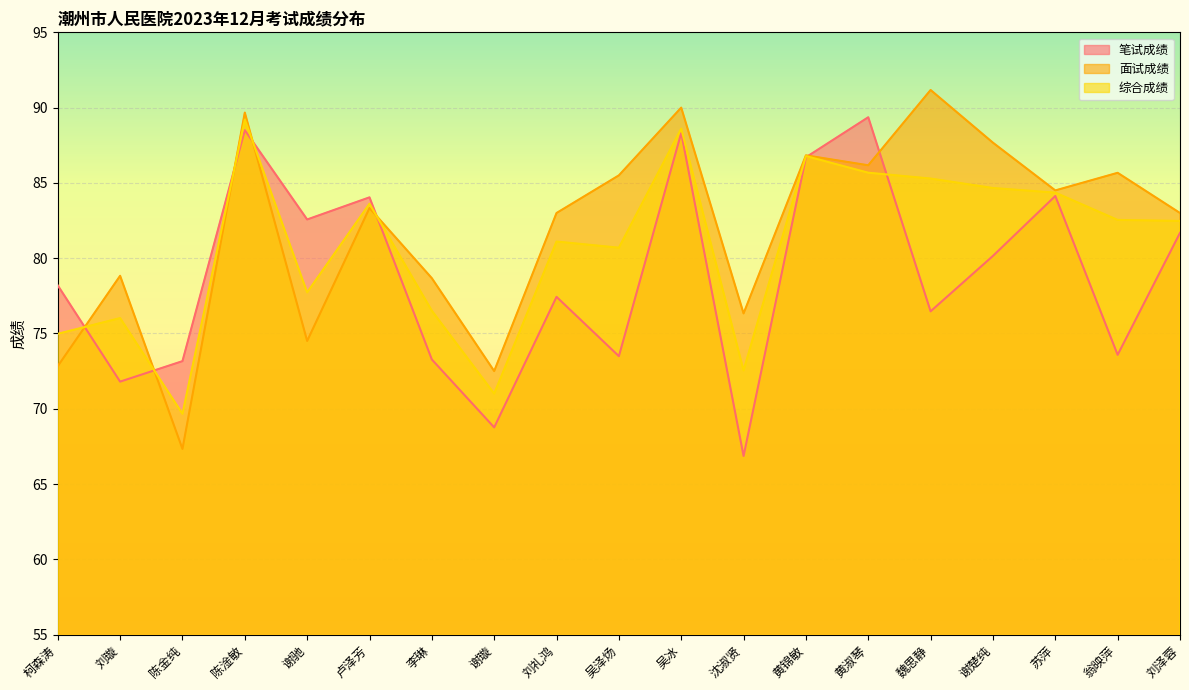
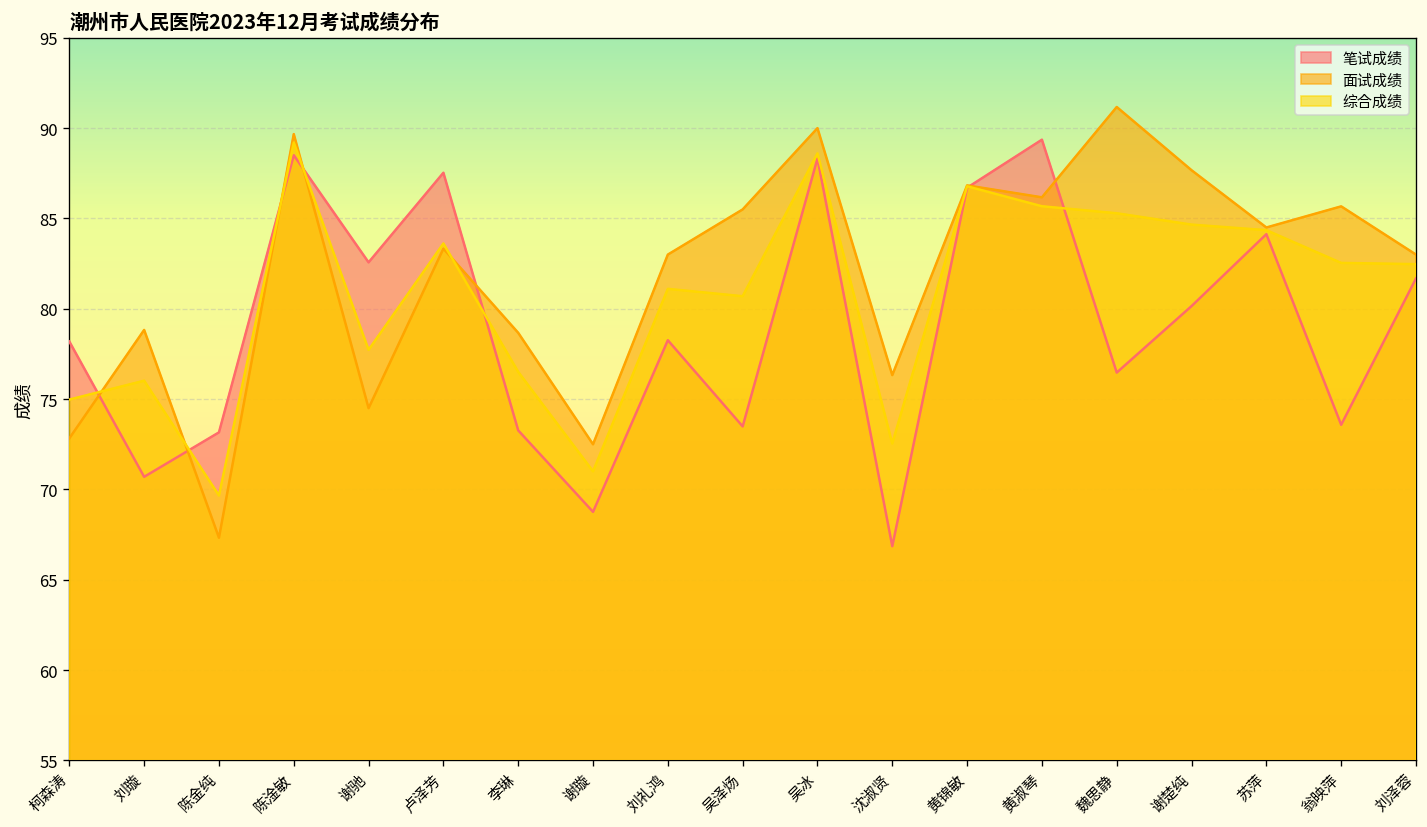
  {
    "笔试成绩": {
      "柯森涛": 78.2,
-     "刘璇": 71.8,
+     "刘璇": 70.7,
      "陈金纯": 73.2,
      "陈淦敏": 88.5,
      "谢驰": 82.6,
-     "卢泽芳": 84.0,
+     "卢泽芳": 87.5,
      "李琳": 73.3,
      "谢璇": 68.8,
-     "刘礼鸿": 77.4,
+     "刘礼鸿": 78.3,
      "吴泽炀": 73.5,
      "吴冰": 88.3,
      "沈淑贤": 66.9,
      "黄淑琴": 89.4,
      "魏思静": 76.5,
      "谢楚纯": 80.2,
      "苏萍": 84.1,
      "翁映萍": 73.6,
      "刘泽蓉": 81.7
    }
  }
